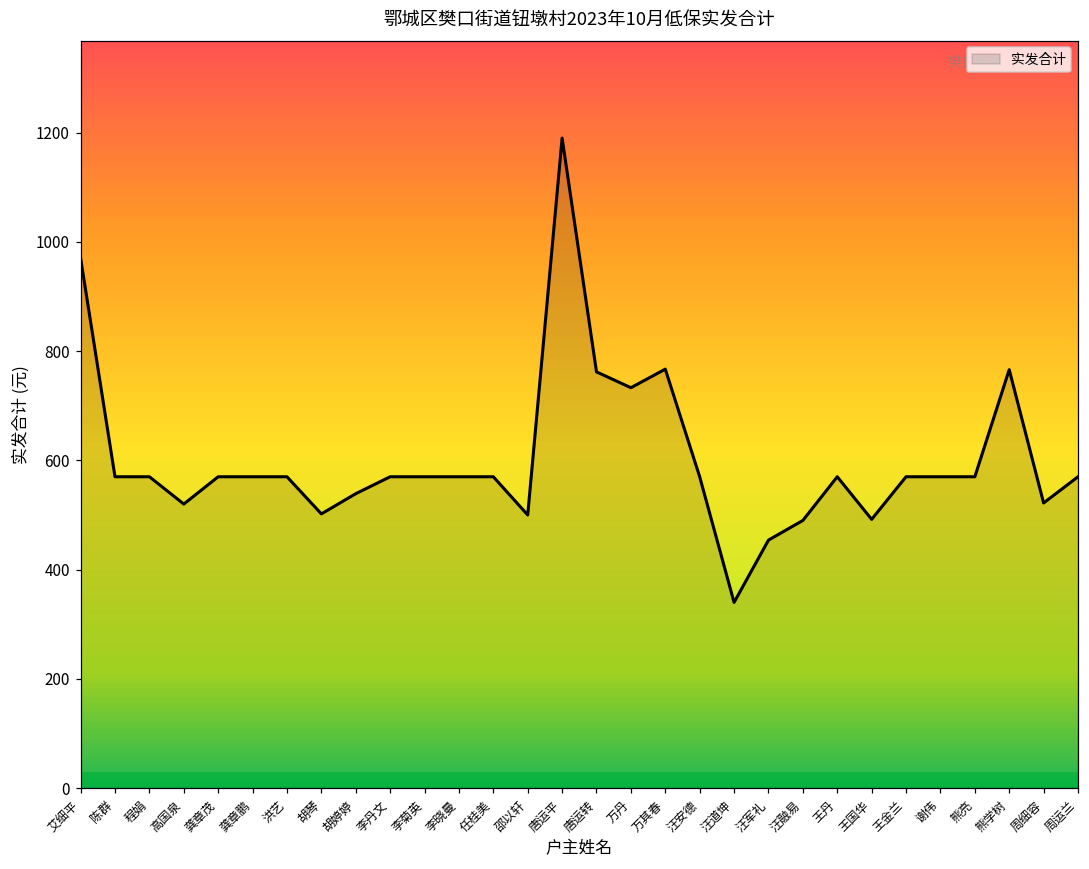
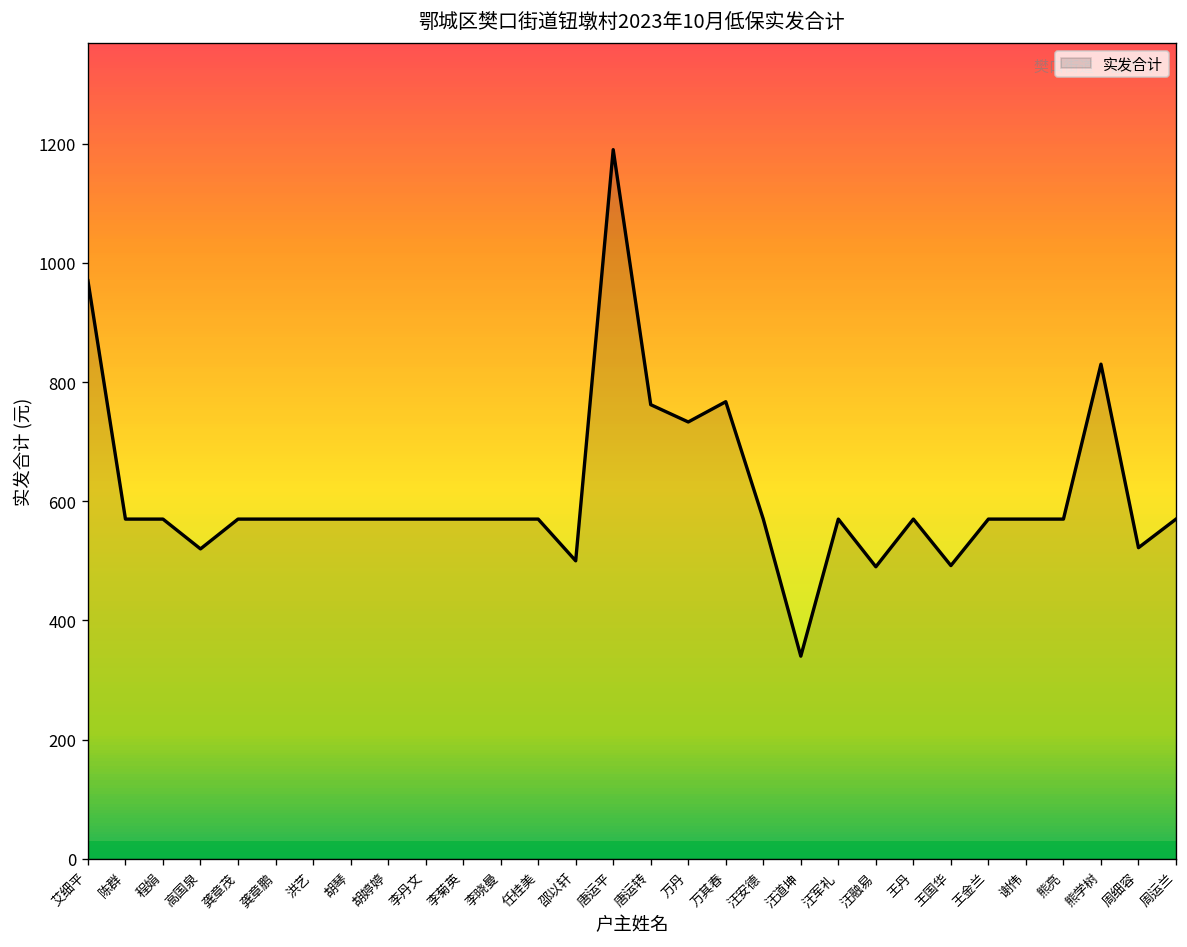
  {
    "艾细平": 970,
    "陈群": 570,
    "程娟": 570,
    "高国泉": 520,
    "龚章茂": 570,
    "龚章鹏": 570,
    "洪艺": 570,
-   "胡琴": 500,
-   "胡婷婷": 540,
+   "胡琴": 570,
+   "胡婷婷": 570,
    "李丹文": 570,
    "李菊英": 570,
    "李晓曼": 570,
    "任桂美": 570,
    "邵以轩": 500,
    "唐运平": 1190,
    "唐运转": 760,
    "万丹": 730,
    "万其春": 770,
    "汪安德": 570,
    "汪道坤": 340,
-   "汪军礼": 450,
+   "汪军礼": 570,
    "汪融易": 490,
    "王丹": 570,
    "王国华": 490,
    "王金兰": 570,
    "谢伟": 570,
    "熊亮": 570,
-   "熊学树": 770,
+   "熊学树": 830,
    "周细容": 520,
    "周运兰": 570
  }
